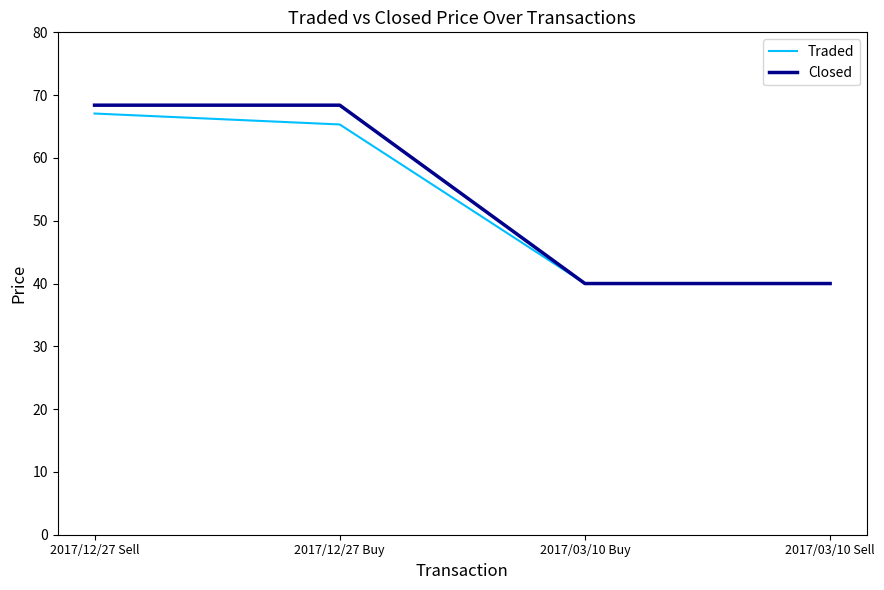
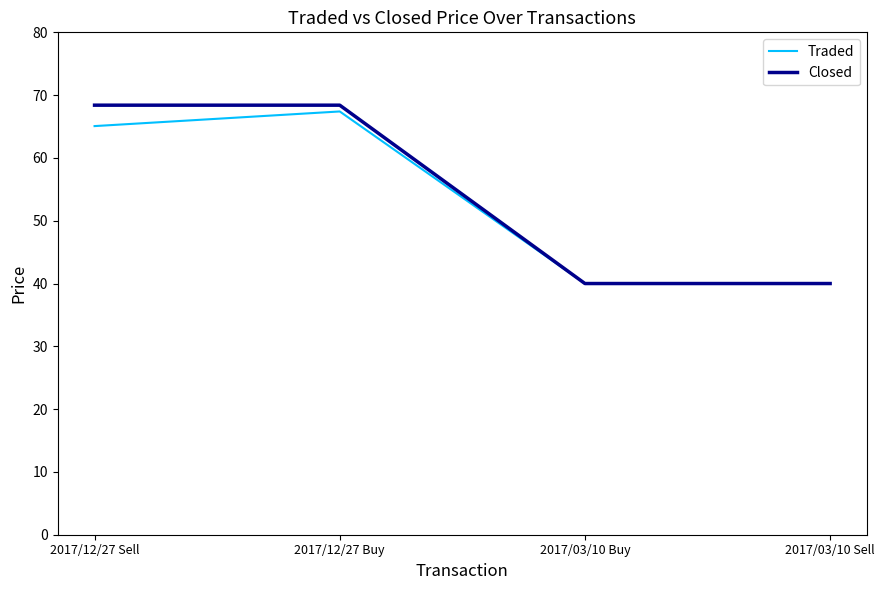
  {
    "Traded": {
-     "2017/12/27 Sell": 67,
-     "2017/12/27 Buy": 65
+     "2017/12/27 Sell": 65,
+     "2017/12/27 Buy": 67
    },
    "Closed": {
      "2017/12/27 Sell": 68,
      "2017/12/27 Buy": 68
    }
  }
